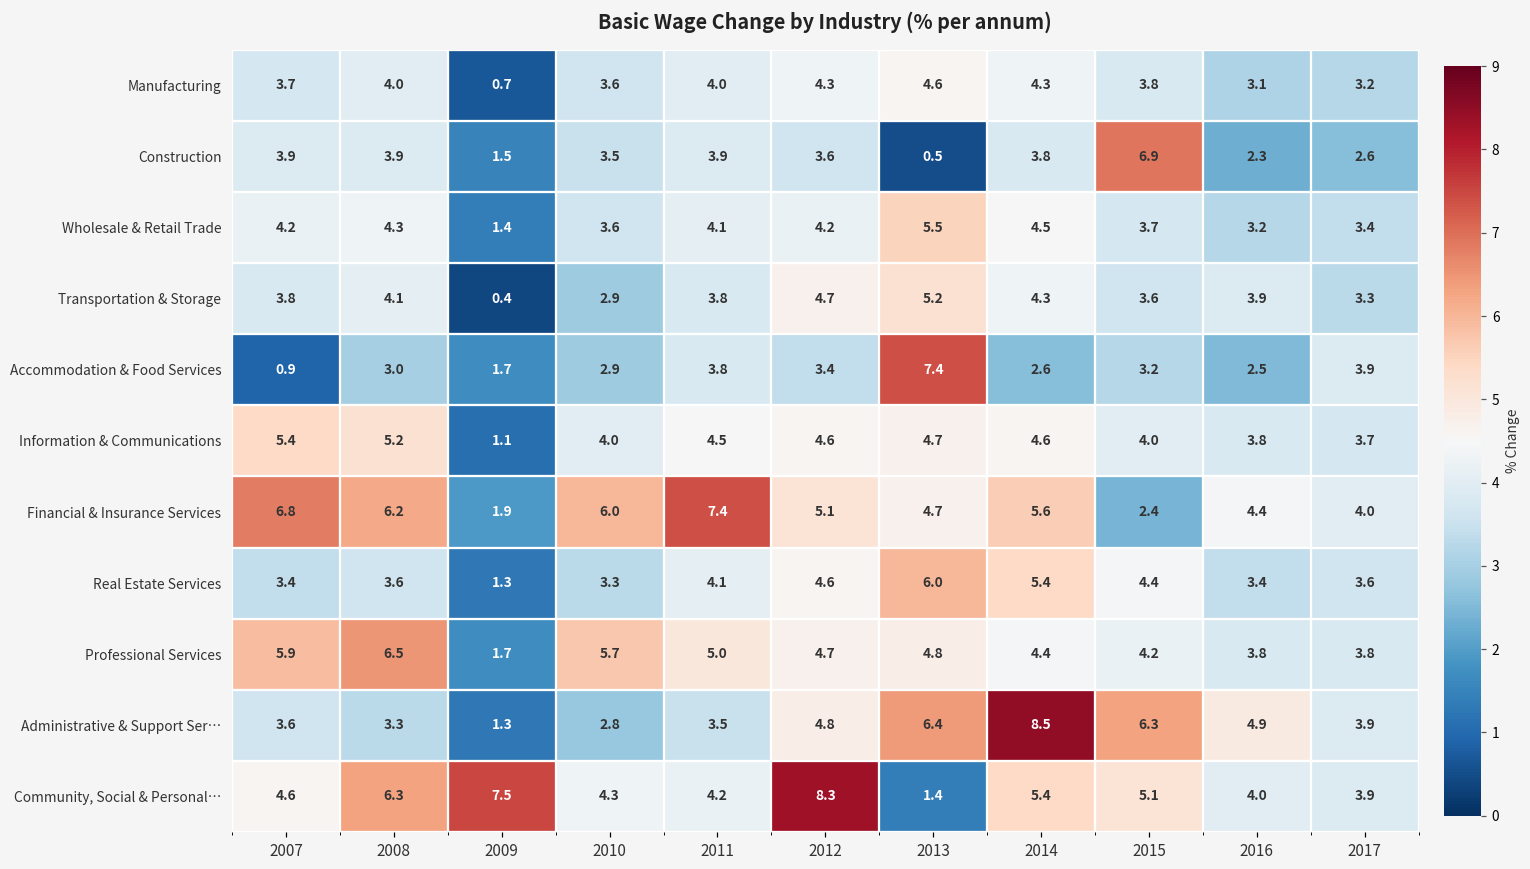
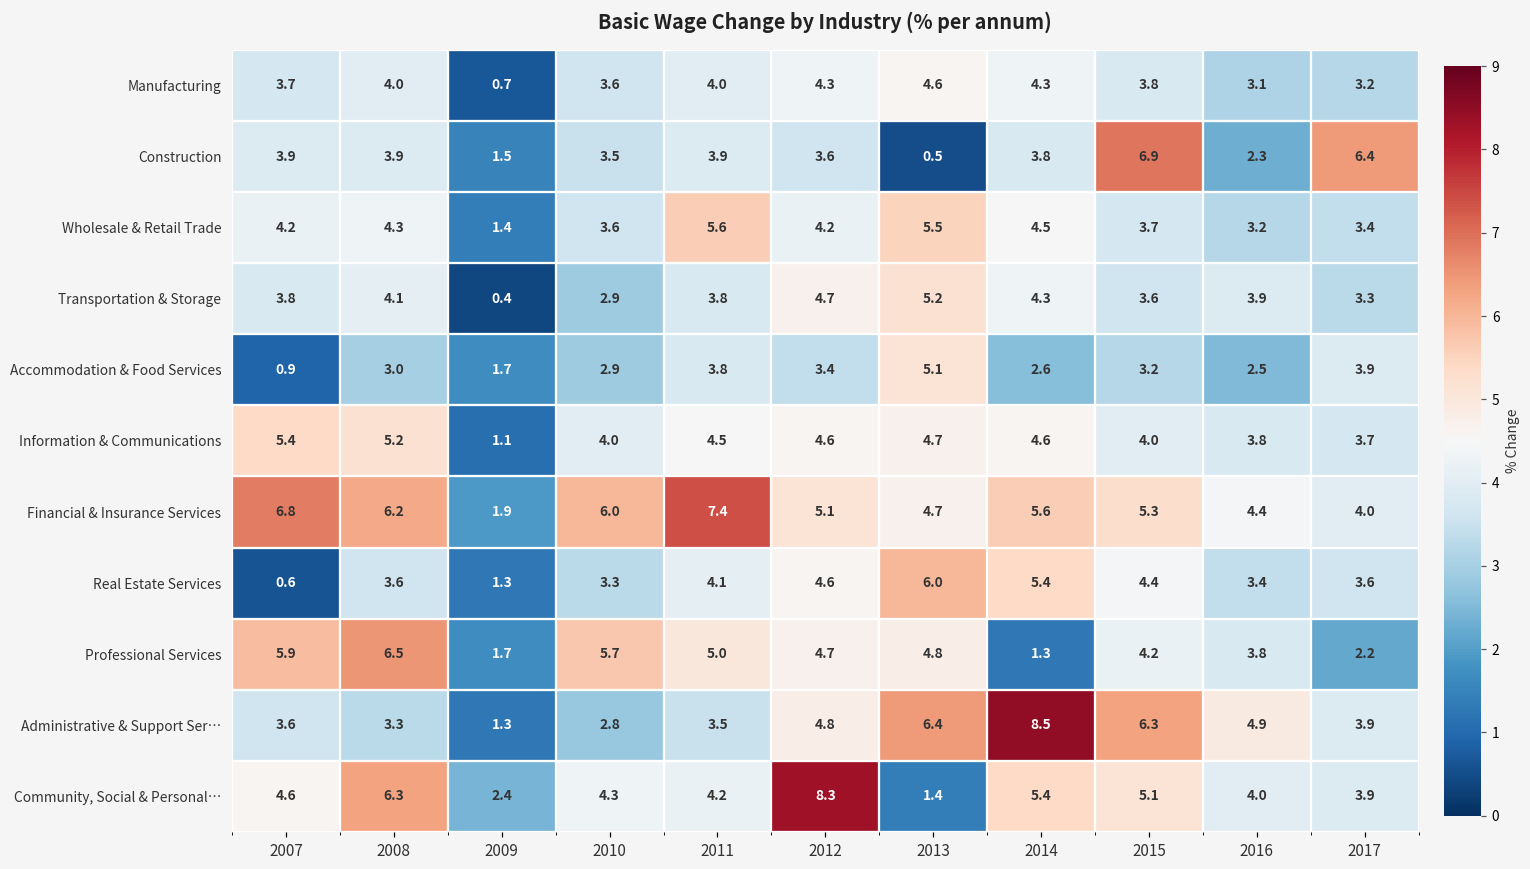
  {
    "Manufacturing": {
      "2007": 3.7,
      "2008": 4.0,
      "2009": 0.7,
      "2010": 3.6,
      "2011": 4.0,
      "2012": 4.3,
      "2013": 4.6,
      "2014": 4.3,
      "2015": 3.8,
      "2016": 3.1,
      "2017": 3.2
    },
    "Construction": {
      "2007": 3.9,
      "2008": 3.9,
      "2009": 1.5,
      "2010": 3.5,
      "2011": 3.9,
      "2012": 3.6,
      "2013": 0.5,
      "2014": 3.8,
      "2015": 6.9,
      "2016": 2.3,
-     "2017": 2.6
+     "2017": 6.4
    },
    "Wholesale & Retail Trade": {
      "2007": 4.2,
      "2008": 4.3,
      "2009": 1.4,
      "2010": 3.6,
-     "2011": 4.1,
+     "2011": 5.6,
      "2012": 4.2,
      "2013": 5.5,
      "2014": 4.5,
      "2015": 3.7,
      "2016": 3.2,
      "2017": 3.4
    },
    "Transportation & Storage": {
      "2007": 3.8,
      "2008": 4.1,
      "2009": 0.4,
      "2010": 2.9,
      "2011": 3.8,
      "2012": 4.7,
      "2013": 5.2,
      "2014": 4.3,
      "2015": 3.6,
      "2016": 3.9,
      "2017": 3.3
    },
    "Accommodation & Food Services": {
      "2007": 0.9,
      "2008": 3.0,
      "2009": 1.7,
      "2010": 2.9,
      "2011": 3.8,
      "2012": 3.4,
-     "2013": 7.4,
+     "2013": 5.1,
      "2014": 2.6,
      "2015": 3.2,
      "2016": 2.5,
      "2017": 3.9
    },
    "Information & Communications": {
      "2007": 5.4,
      "2008": 5.2,
      "2009": 1.1,
      "2010": 4.0,
      "2011": 4.5,
      "2012": 4.6,
      "2013": 4.7,
      "2014": 4.6,
      "2015": 4.0,
      "2016": 3.8,
      "2017": 3.7
    },
    "Financial & Insurance Services": {
      "2007": 6.8,
      "2008": 6.2,
      "2009": 1.9,
      "2010": 6.0,
      "2011": 7.4,
      "2012": 5.1,
      "2013": 4.7,
      "2014": 5.6,
-     "2015": 2.4,
+     "2015": 5.3,
      "2016": 4.4,
      "2017": 4.0
    },
    "Real Estate Services": {
-     "2007": 3.4,
+     "2007": 0.6,
      "2008": 3.6,
      "2009": 1.3,
      "2010": 3.3,
      "2011": 4.1,
      "2012": 4.6,
      "2013": 6.0,
      "2014": 5.4,
      "2015": 4.4,
      "2016": 3.4,
      "2017": 3.6
    },
    "Professional Services": {
      "2007": 5.9,
      "2008": 6.5,
      "2009": 1.7,
      "2010": 5.7,
      "2011": 5.0,
      "2012": 4.7,
      "2013": 4.8,
-     "2014": 4.4,
+     "2014": 1.3,
      "2015": 4.2,
      "2016": 3.8,
-     "2017": 3.8
+     "2017": 2.2
    },
    "Administrative & Support Ser…": {
      "2007": 3.6,
      "2008": 3.3,
      "2009": 1.3,
      "2010": 2.8,
      "2011": 3.5,
      "2012": 4.8,
      "2013": 6.4,
      "2014": 8.5,
      "2015": 6.3,
      "2016": 4.9,
      "2017": 3.9
    },
    "Community, Social & Personal…": {
      "2007": 4.6,
      "2008": 6.3,
-     "2009": 7.5,
+     "2009": 2.4,
      "2010": 4.3,
      "2011": 4.2,
      "2012": 8.3,
      "2013": 1.4,
      "2014": 5.4,
      "2015": 5.1,
      "2016": 4.0,
      "2017": 3.9
    }
  }
